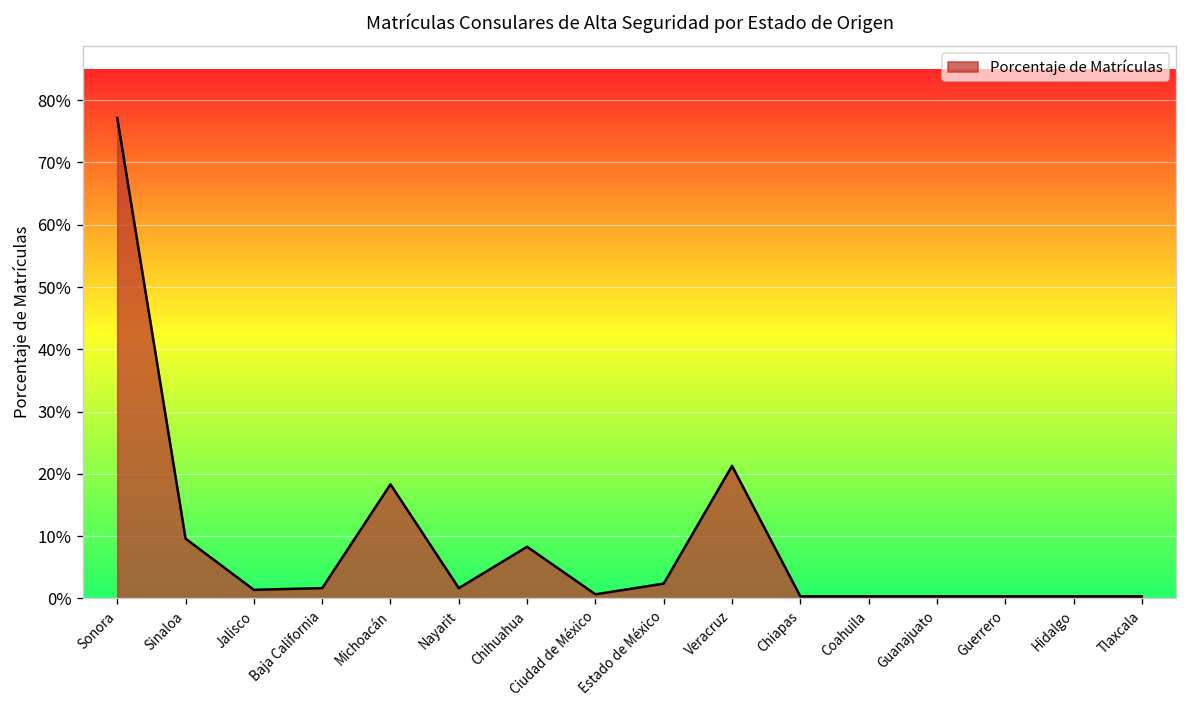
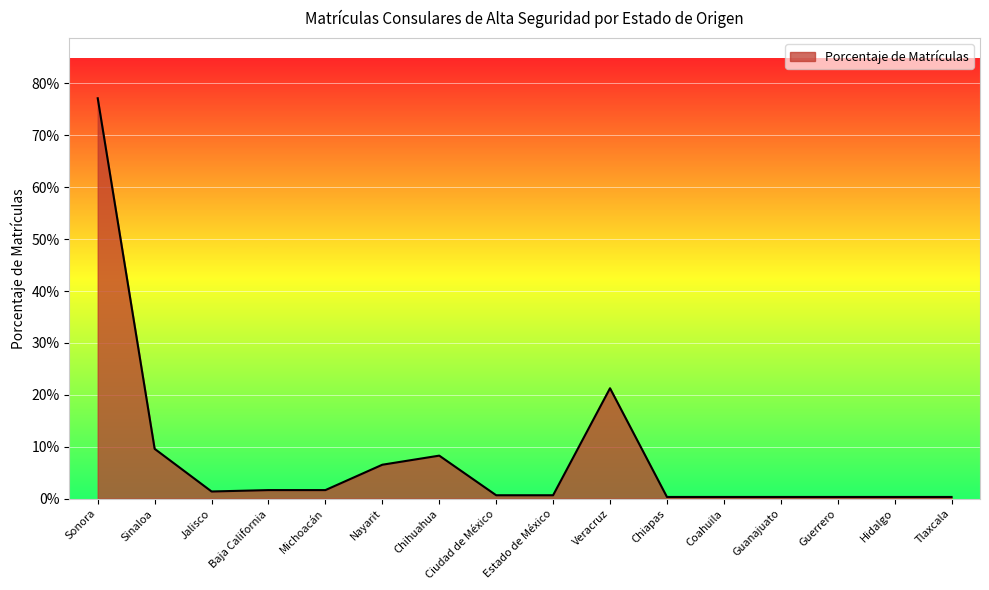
  {
    "Sonora": "77%",
    "Sinaloa": "10%",
    "Jalisco": "1%",
    "Baja California": "2%",
-   "Michoacán": "18%",
-   "Nayarit": "2%",
+   "Michoacán": "2%",
+   "Nayarit": "7%",
    "Chihuahua": "8%",
    "Ciudad de México": "1%",
-   "Estado de México": "2%",
+   "Estado de México": "1%",
    "Veracruz": "21%",
    "Chiapas": "0%",
    "Coahuila": "0%",
    "Guanajuato": "0%",
    "Guerrero": "0%",
    "Hidalgo": "0%",
    "Tlaxcala": "0%"
  }
